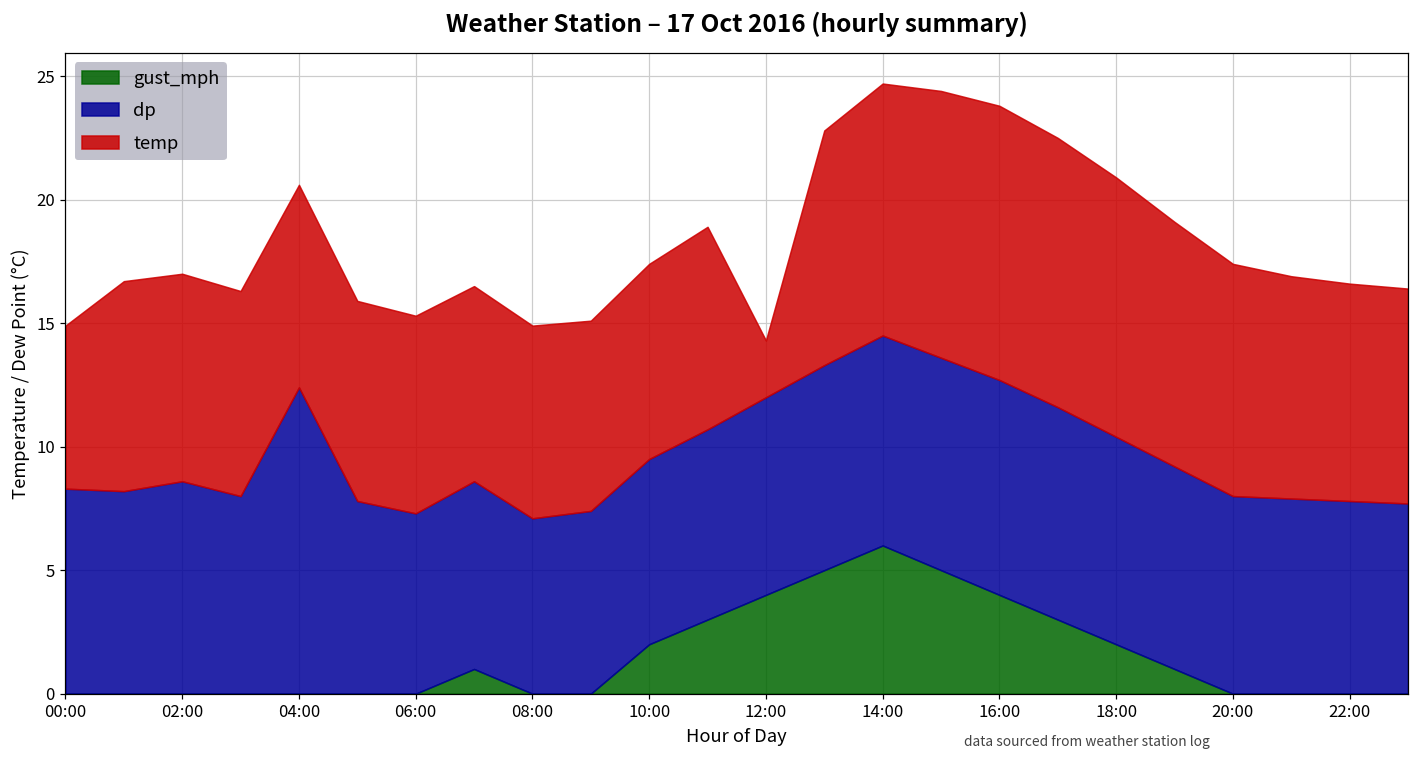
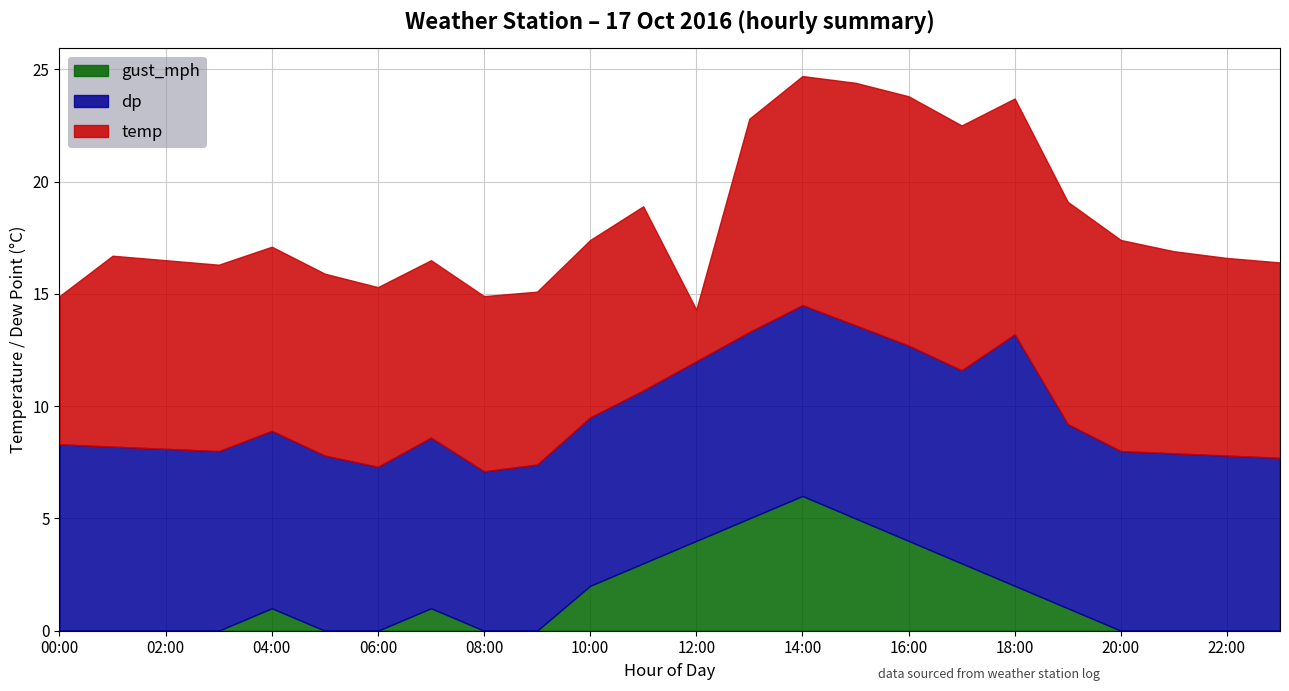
  {
    "gust_mph": {
      "00:00": 0,
      "02:00": 0,
-     "04:00": 0,
+     "04:00": 1,
      "06:00": 0,
      "08:00": 0,
      "10:00": 2,
      "12:00": 4,
      "14:00": 6,
      "16:00": 4,
      "18:00": 2,
      "20:00": 0,
      "22:00": 0
    },
    "dp": {
      "00:00": 8.3,
-     "02:00": 8.6,
-     "04:00": 12.4,
+     "02:00": 8.1,
+     "04:00": 7.9,
      "06:00": 7.3,
      "08:00": 7.1,
      "10:00": 7.5,
      "12:00": 8.0,
      "14:00": 8.5,
      "16:00": 8.7,
-     "18:00": 8.4,
+     "18:00": 11.2,
      "20:00": 8.0,
      "22:00": 7.8
    },
    "temp": {
      "00:00": 6.6,
      "02:00": 8.4,
      "04:00": 8.2,
      "06:00": 8.0,
      "08:00": 7.8,
      "10:00": 7.9,
      "12:00": 2.3,
      "14:00": 10.2,
      "16:00": 11.1,
      "18:00": 10.5,
      "20:00": 9.4,
      "22:00": 8.8
    }
  }
